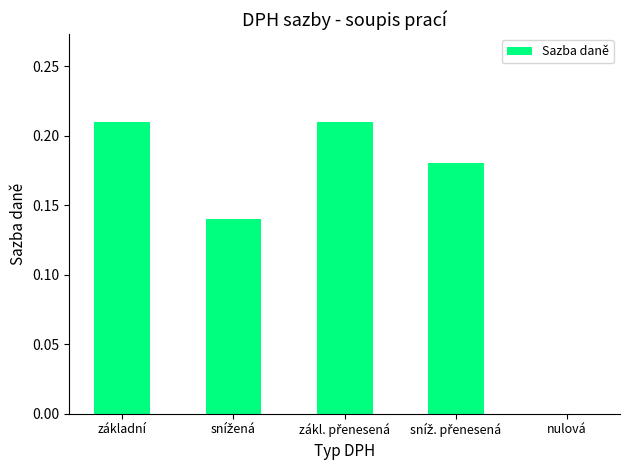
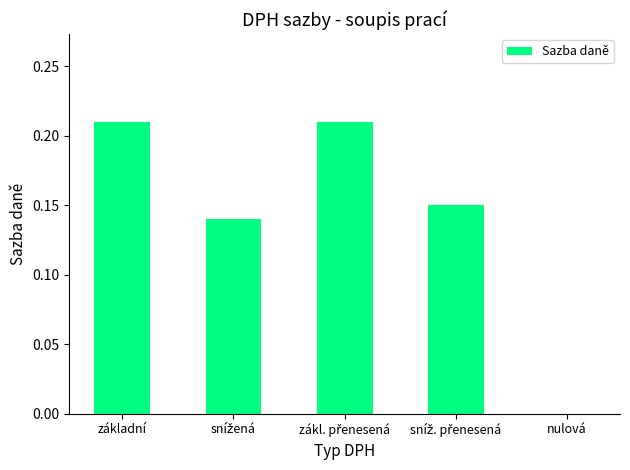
  {
    "základní": 0.21,
    "snížená": 0.14,
    "zákl. přenesená": 0.21,
-   "sníž. přenesená": 0.18,
+   "sníž. přenesená": 0.15,
    "nulová": 0.00
  }
